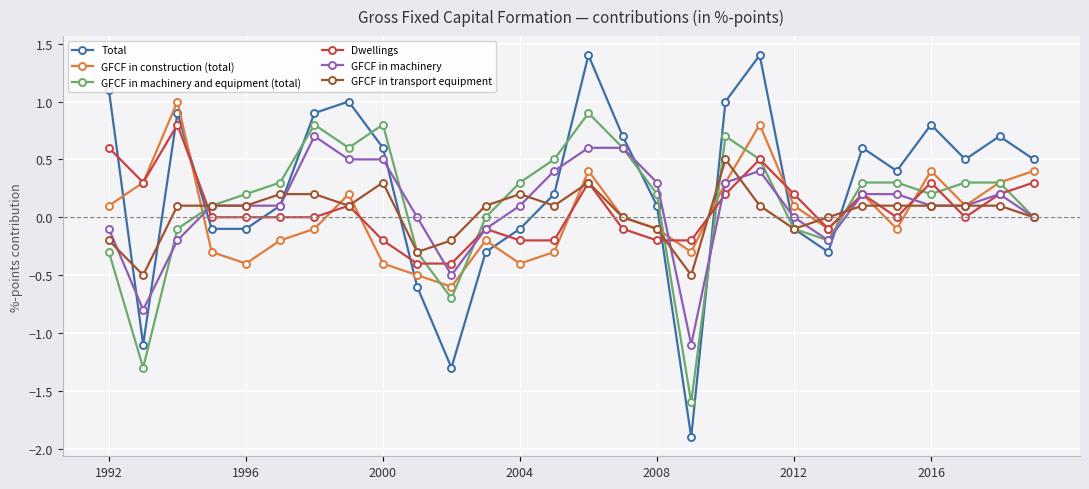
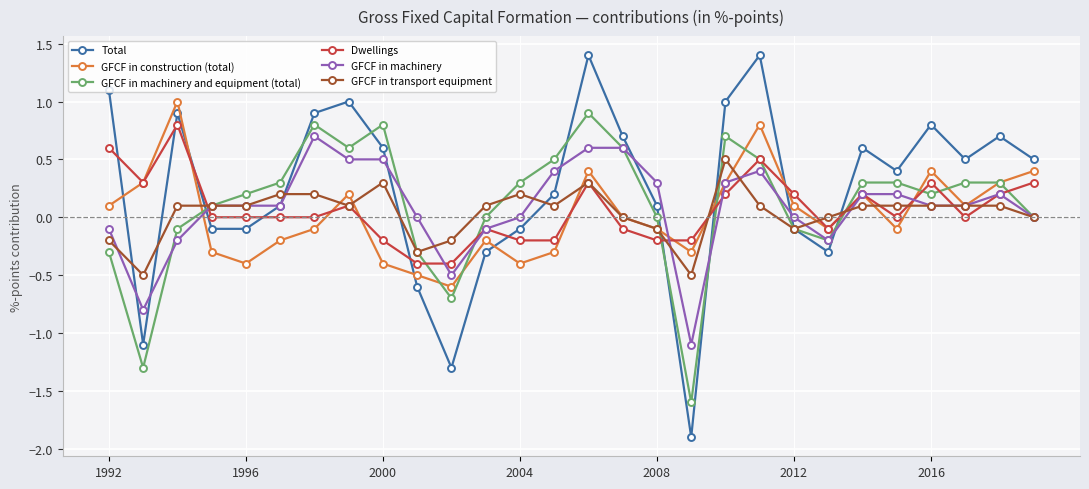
  {
    "Total": {
      "1996": -0.1,
      "2000": 0.6,
      "2004": -0.1,
      "2008": 0.1,
      "2016": 0.8
    },
    "GFCF in construction (total)": {
      "1992": 0.1,
      "1996": -0.4,
      "2000": -0.4,
      "2004": -0.4,
      "2012": 0.1,
      "2016": 0.4
    },
    "GFCF in machinery and equipment (total)": {
      "1992": -0.3,
      "1996": 0.2,
      "2000": 0.8,
      "2004": 0.3,
-     "2008": 0.2,
+     "2008": 0.0,
      "2016": 0.2
    },
    "GFCF in machinery": {
      "1992": -0.1,
      "2000": 0.5,
-     "2004": 0.1,
+     "2004": 0.0,
      "2008": 0.3,
      "2012": 0.0
    }
  }
